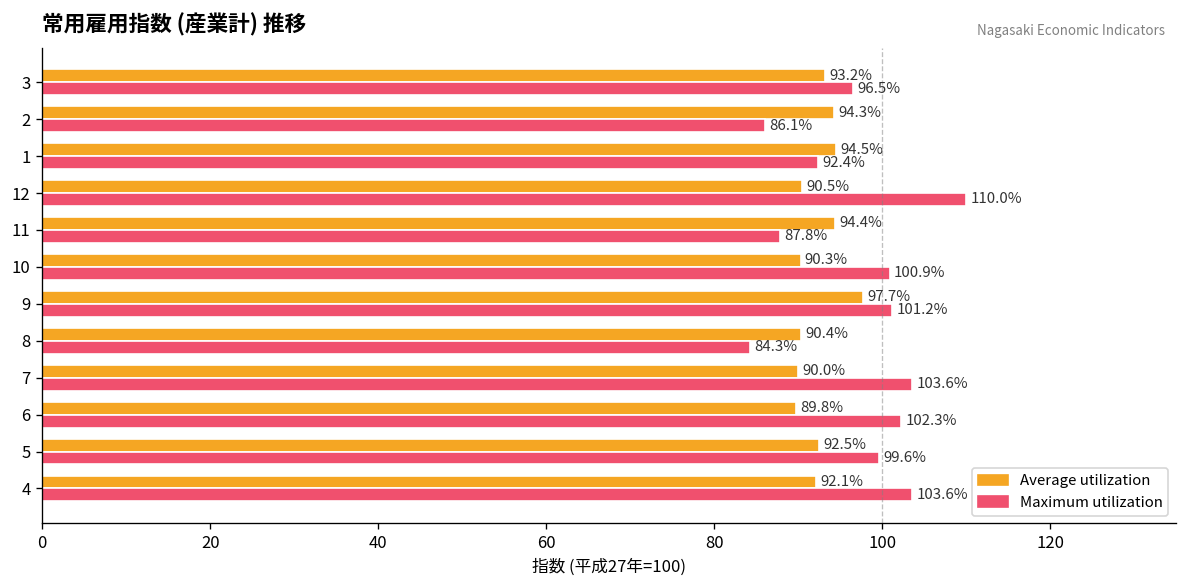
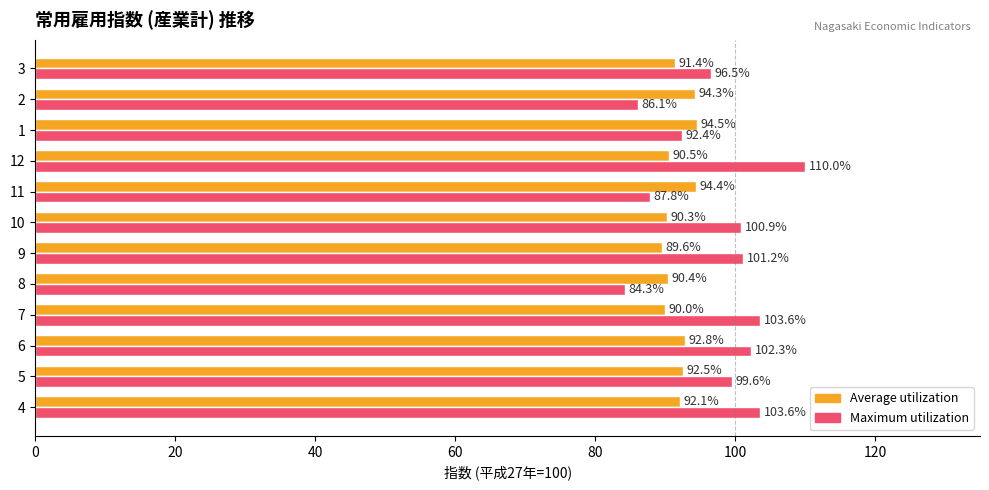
  {
    "Average utilization": {
-     "3": "93.2%",
+     "3": "91.4%",
      "2": "94.3%",
      "1": "94.5%",
      "12": "90.5%",
      "11": "94.4%",
      "10": "90.3%",
-     "9": "97.7%",
+     "9": "89.6%",
      "8": "90.4%",
      "7": "90.0%",
-     "6": "89.8%",
+     "6": "92.8%",
      "5": "92.5%",
      "4": "92.1%"
    },
    "Maximum utilization": {
      "3": "96.5%",
      "2": "86.1%",
      "1": "92.4%",
      "12": "110.0%",
      "11": "87.8%",
      "10": "100.9%",
      "9": "101.2%",
      "8": "84.3%",
      "7": "103.6%",
      "6": "102.3%",
      "5": "99.6%",
      "4": "103.6%"
    }
  }
